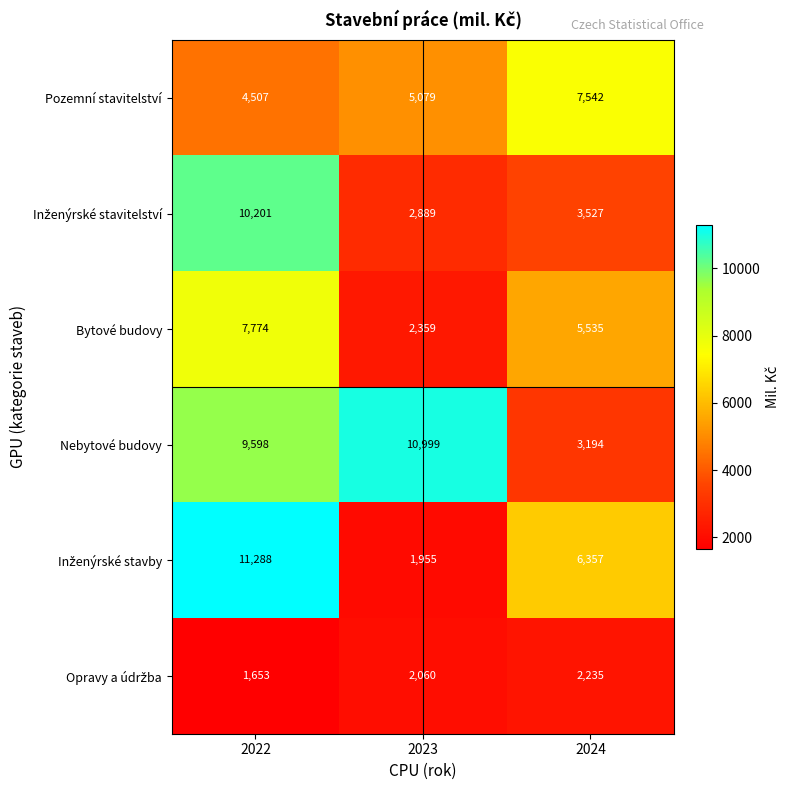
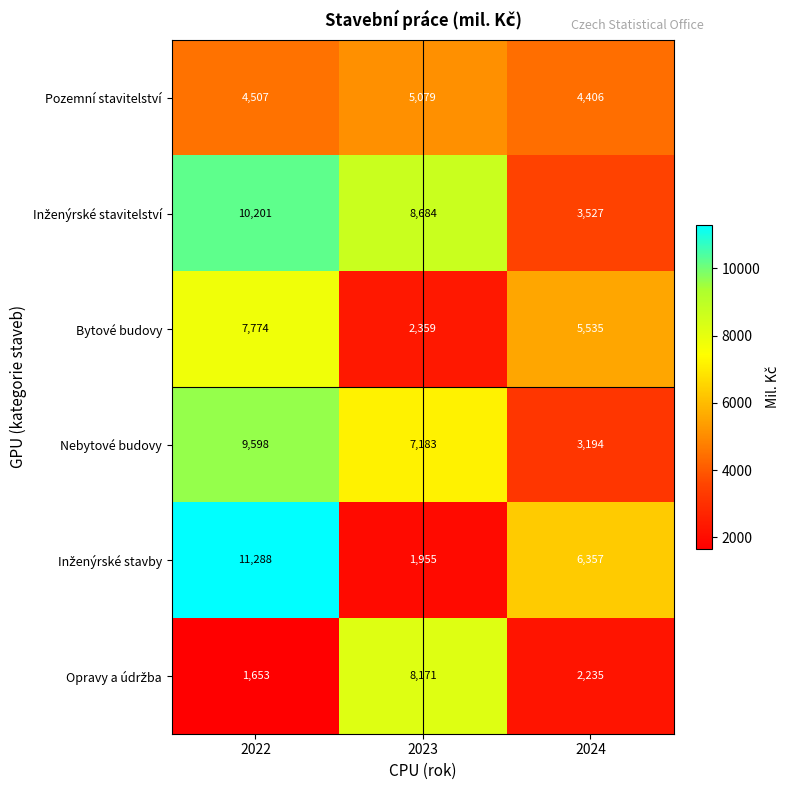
  {
    "Pozemní stavitelství": {
      "2022": "4,507",
      "2023": "5,079",
-     "2024": "7,542"
+     "2024": "4,406"
    },
    "Inženýrské stavitelství": {
      "2022": "10,201",
-     "2023": "2,889",
+     "2023": "8,684",
      "2024": "3,527"
    },
    "Bytové budovy": {
      "2022": "7,774",
      "2023": "2,359",
      "2024": "5,535"
    },
    "Nebytové budovy": {
      "2022": "9,598",
-     "2023": "10,999",
+     "2023": "7,183",
      "2024": "3,194"
    },
    "Inženýrské stavby": {
      "2022": "11,288",
      "2023": "1,955",
      "2024": "6,357"
    },
    "Opravy a údržba": {
      "2022": "1,653",
-     "2023": "2,060",
+     "2023": "8,171",
      "2024": "2,235"
    }
  }
